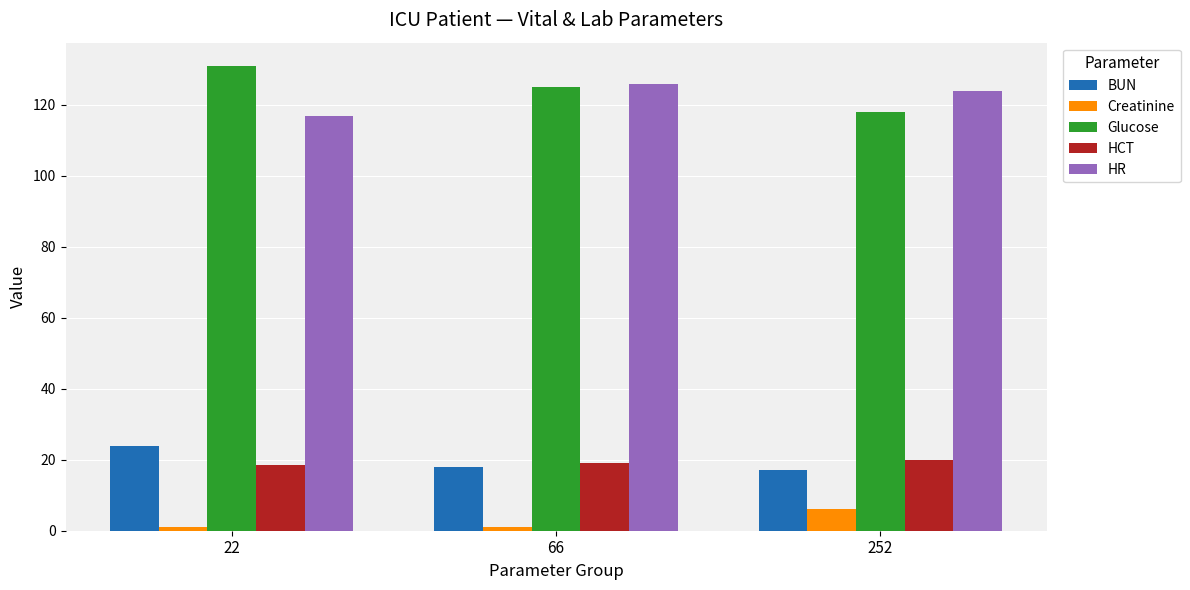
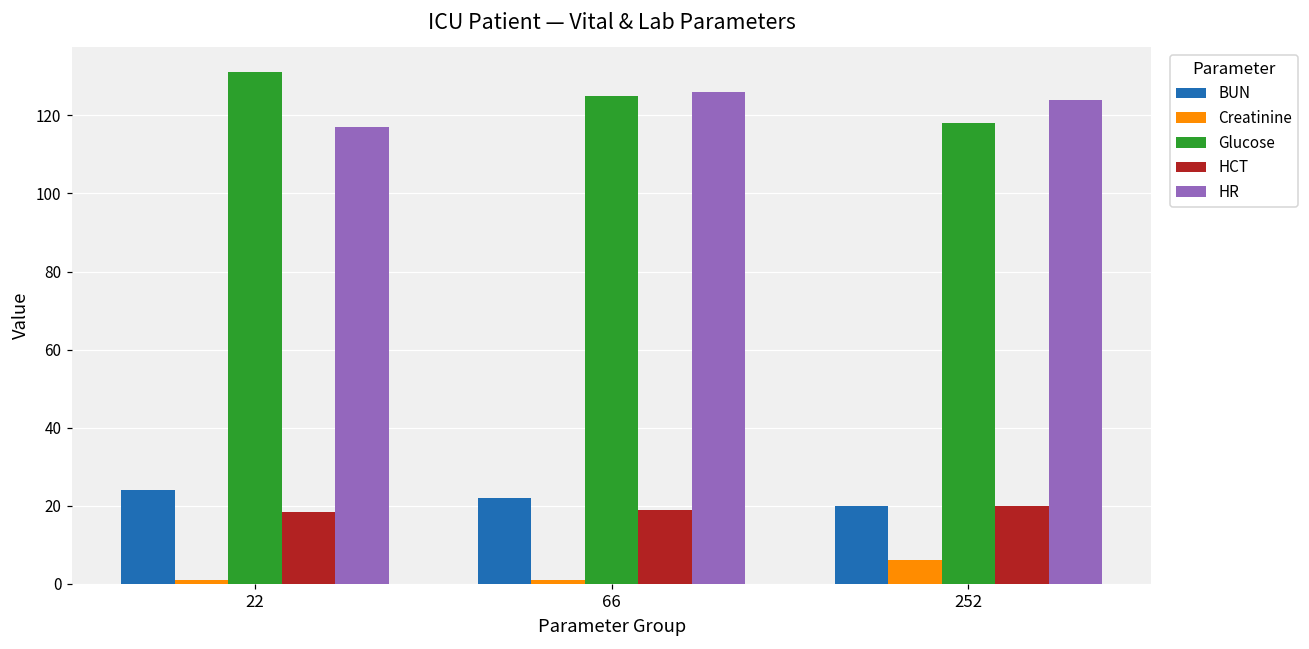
  {
    "BUN": {
      "22": 24,
-     "66": 18,
-     "252": 17
+     "66": 22,
+     "252": 20
    },
    "Creatinine": {
      "22": 1,
      "66": 1,
      "252": 6
    },
    "Glucose": {
      "22": 131,
      "66": 125,
      "252": 118
    },
    "HCT": {
      "22": 19,
      "66": 19,
      "252": 20
    },
    "HR": {
      "22": 117,
      "66": 126,
      "252": 124
    }
  }
